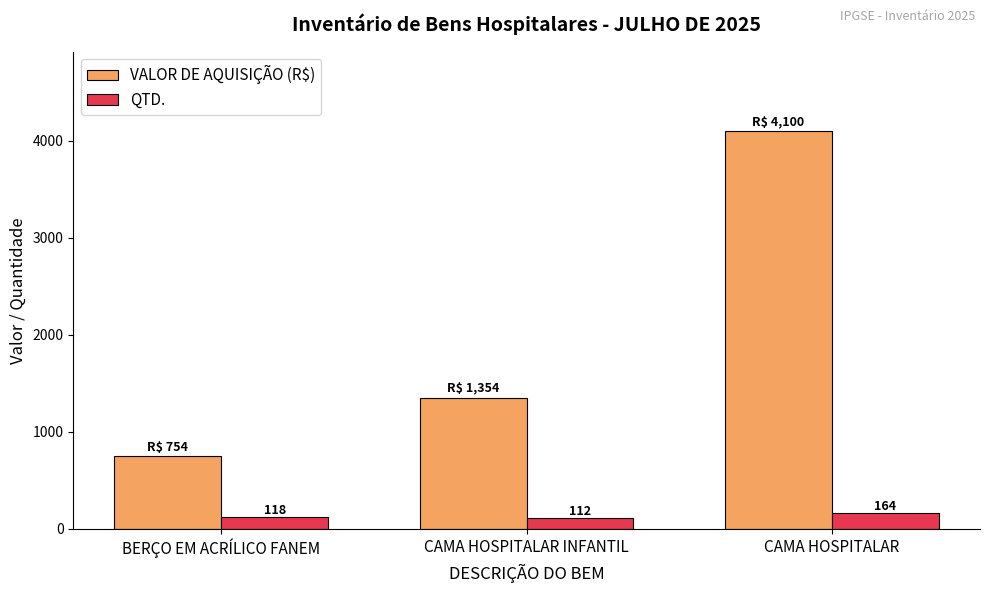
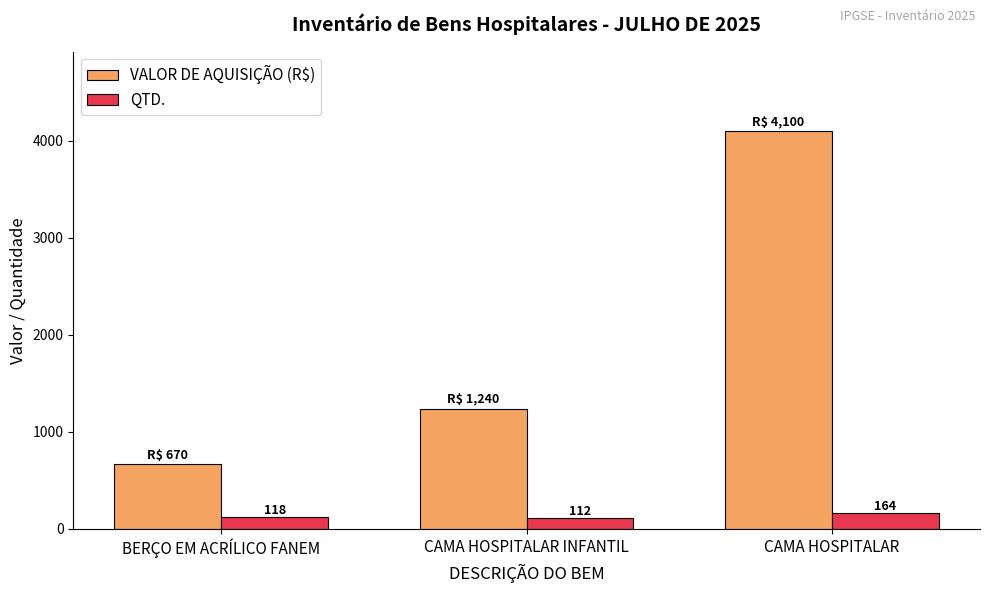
  {
    "VALOR DE AQUISIÇÃO (R$)": {
-     "BERÇO EM ACRÍLICO FANEM": "754",
-     "CAMA HOSPITALAR INFANTIL": "1,354",
+     "BERÇO EM ACRÍLICO FANEM": "670",
+     "CAMA HOSPITALAR INFANTIL": "1,240",
      "CAMA HOSPITALAR": "4,100"
    },
    "QTD.": {
      "BERÇO EM ACRÍLICO FANEM": "118",
      "CAMA HOSPITALAR INFANTIL": "112",
      "CAMA HOSPITALAR": "164"
    }
  }
